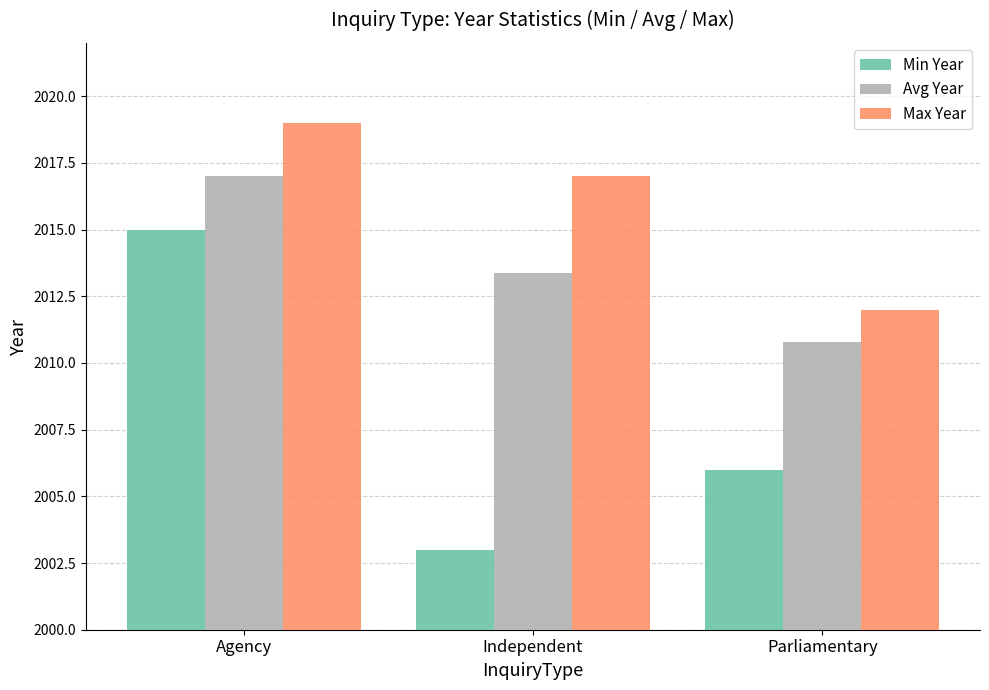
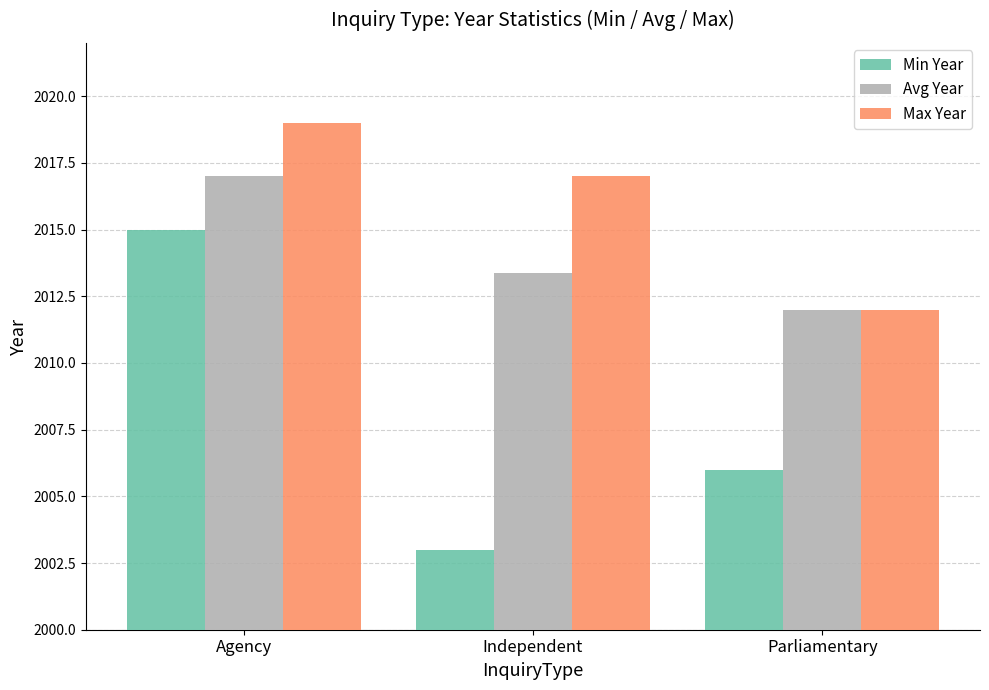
  {
    "Min Year": {
      "Agency": 2015.0,
      "Independent": 2003.0,
      "Parliamentary": 2006.0
    },
    "Avg Year": {
      "Agency": 2017.0,
      "Independent": 2013.4,
-     "Parliamentary": 2010.8
+     "Parliamentary": 2012.0
    },
    "Max Year": {
      "Agency": 2019.0,
      "Independent": 2017.0,
      "Parliamentary": 2012.0
    }
  }
